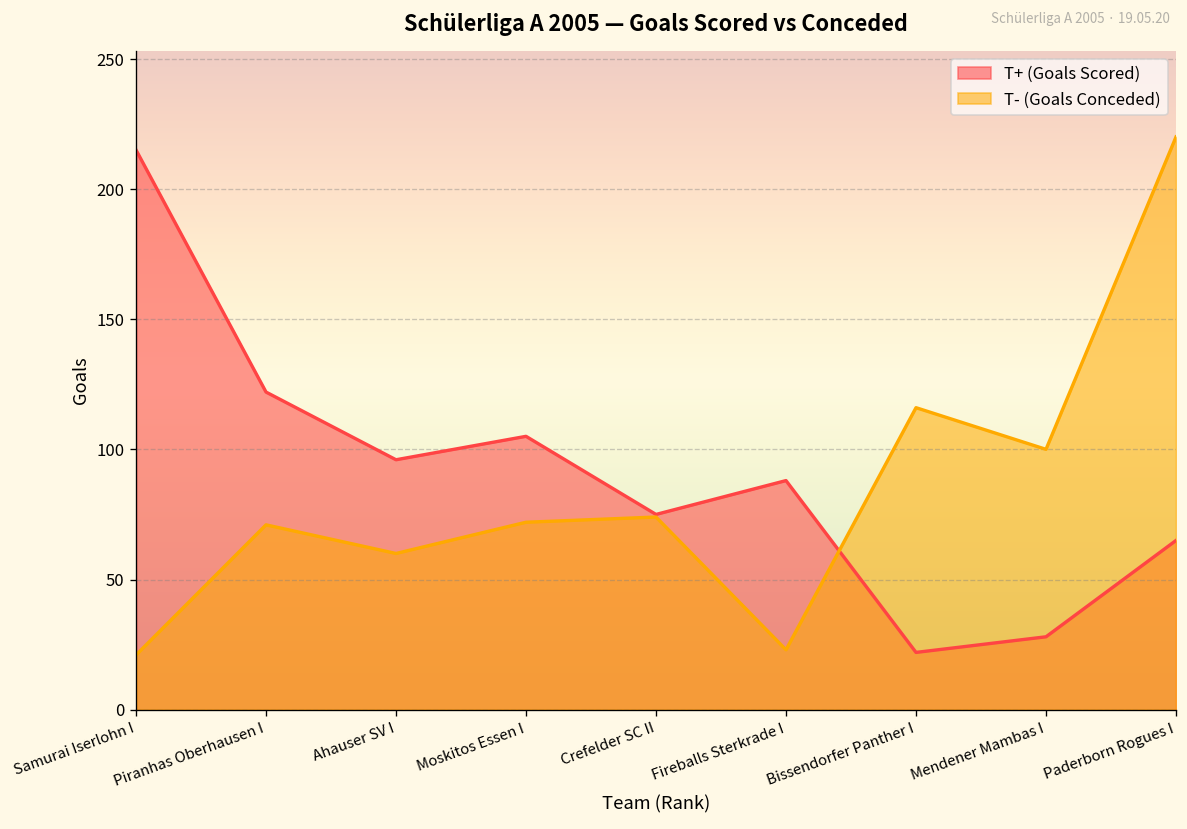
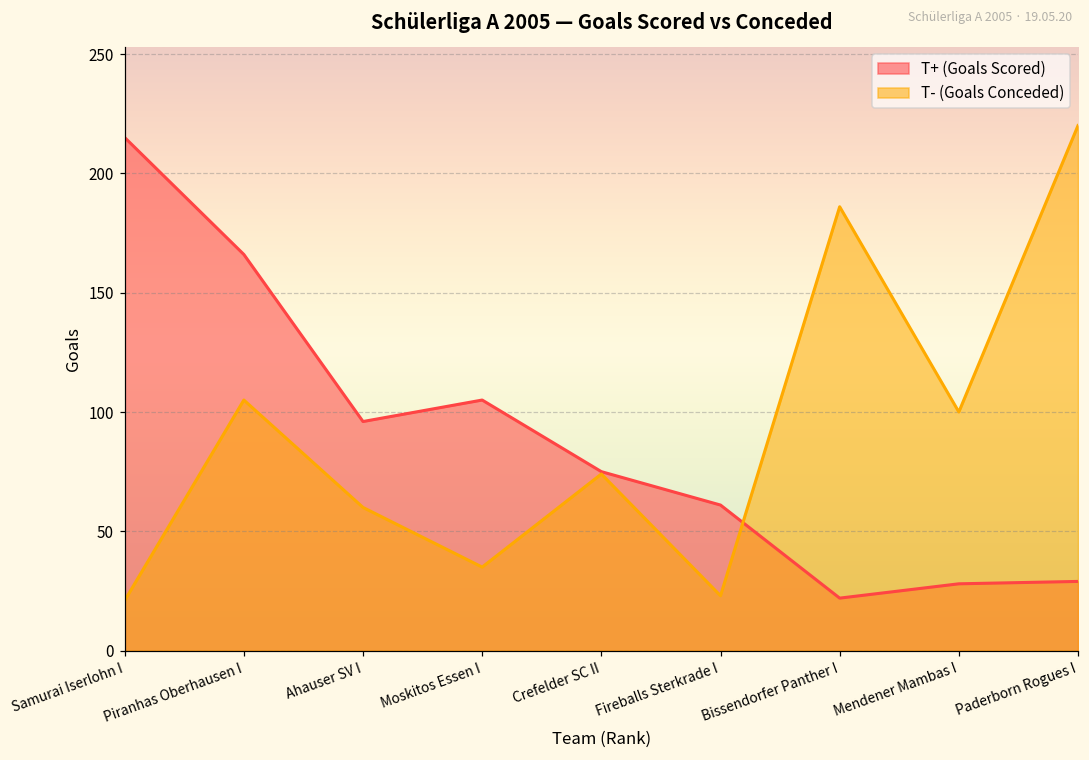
  {
    "T+ (Goals Scored)": {
      "Samurai Iserlohn I": 215,
-     "Piranhas Oberhausen I": 122,
+     "Piranhas Oberhausen I": 166,
      "Ahauser SV I": 96,
      "Moskitos Essen I": 105,
-     "Fireballs Sterkrade I": 88,
+     "Fireballs Sterkrade I": 61,
      "Bissendorfer Panther I": 22,
      "Mendener Mambas I": 28,
-     "Paderborn Rogues I": 65
+     "Paderborn Rogues I": 29
    },
    "T- (Goals Conceded)": {
      "Samurai Iserlohn I": 21,
-     "Piranhas Oberhausen I": 71,
+     "Piranhas Oberhausen I": 105,
      "Ahauser SV I": 60,
-     "Moskitos Essen I": 72,
+     "Moskitos Essen I": 35,
      "Fireballs Sterkrade I": 23,
-     "Bissendorfer Panther I": 116,
+     "Bissendorfer Panther I": 186,
      "Mendener Mambas I": 100,
      "Paderborn Rogues I": 220
    }
  }
